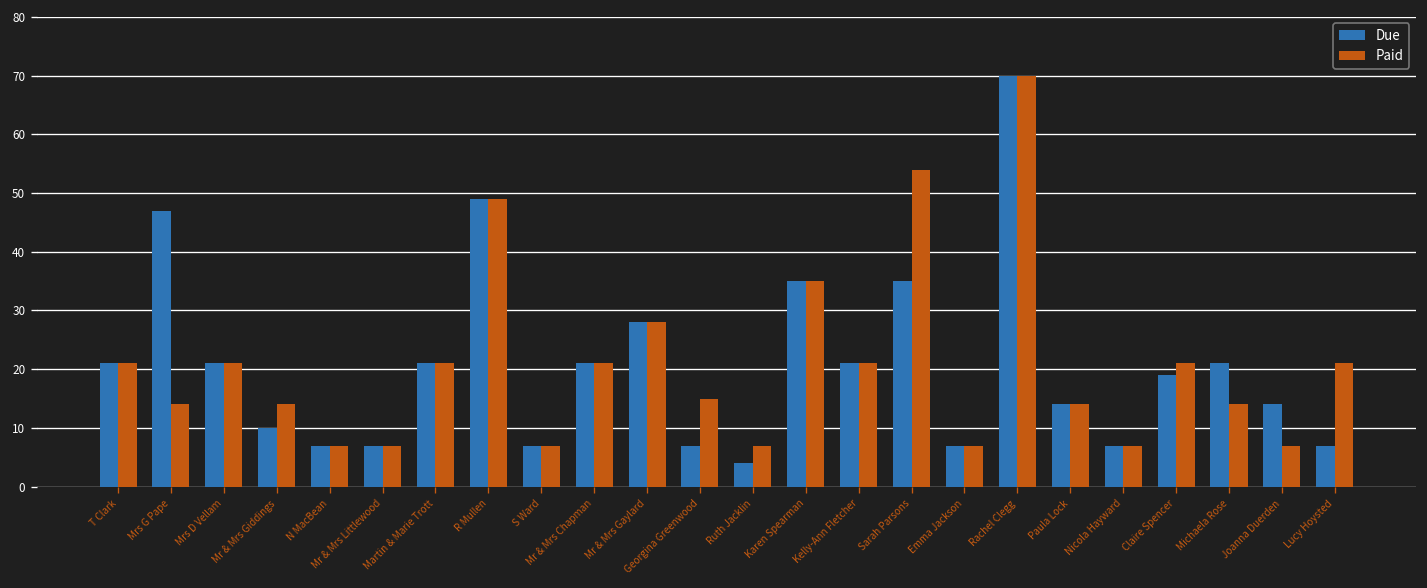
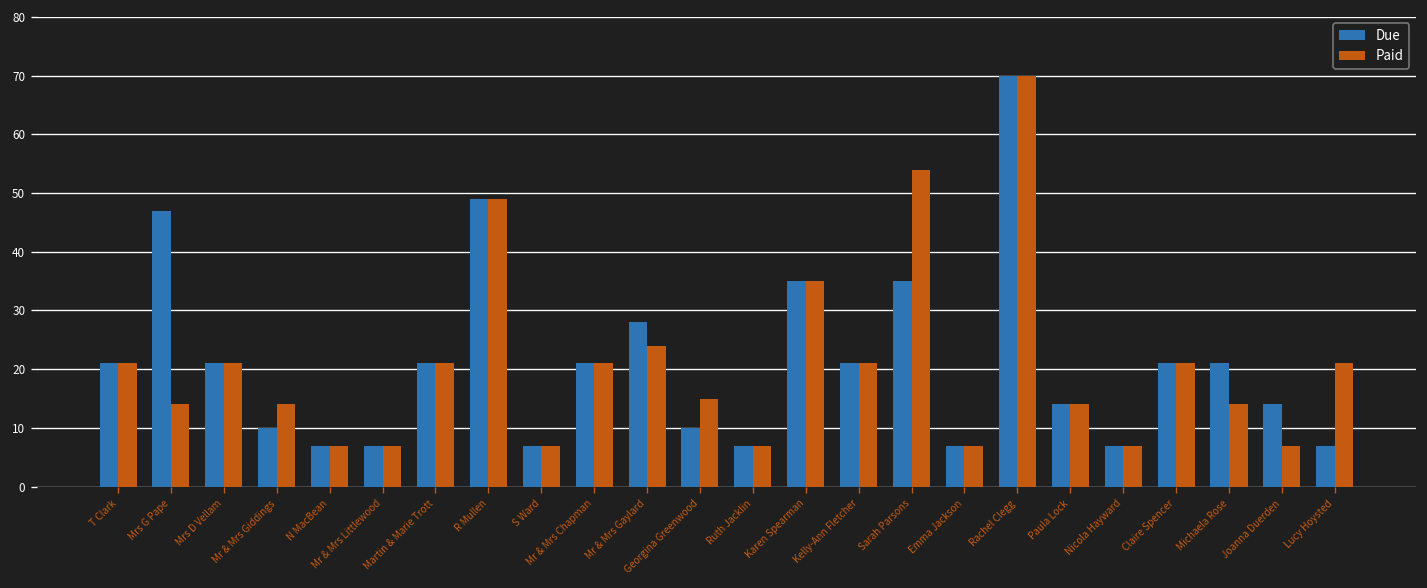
  {
    "Due": {
      "T Clark": 21,
      "Mrs G Pape": 47,
      "Mrs D Vellam": 21,
      "Mr & Mrs Giddings": 10,
      "N MacBean": 7,
      "Mr & Mrs Littlewood": 7,
      "Martin & Marie Trott": 21,
      "R Mullen": 49,
      "S Ward": 7,
      "Mr & Mrs Chapman": 21,
      "Mr & Mrs Gaylard": 28,
-     "Georgina Greenwood": 7,
-     "Ruth Jacklin": 4,
+     "Georgina Greenwood": 10,
+     "Ruth Jacklin": 7,
      "Karen Spearman": 35,
      "Kelly-Ann Fletcher": 21,
      "Sarah Parsons": 35,
      "Emma Jackson": 7,
      "Rachel Clegg": 70,
      "Paula Lock": 14,
      "Nicola Hayward": 7,
-     "Claire Spencer": 19,
+     "Claire Spencer": 21,
      "Michaela Rose": 21,
      "Joanna Duerden": 14,
      "Lucy Hoysted": 7
    },
    "Paid": {
      "T Clark": 21,
      "Mrs G Pape": 14,
      "Mrs D Vellam": 21,
      "Mr & Mrs Giddings": 14,
      "N MacBean": 7,
      "Mr & Mrs Littlewood": 7,
      "Martin & Marie Trott": 21,
      "R Mullen": 49,
      "S Ward": 7,
      "Mr & Mrs Chapman": 21,
-     "Mr & Mrs Gaylard": 28,
+     "Mr & Mrs Gaylard": 24,
      "Georgina Greenwood": 15,
      "Ruth Jacklin": 7,
      "Karen Spearman": 35,
      "Kelly-Ann Fletcher": 21,
      "Sarah Parsons": 54,
      "Emma Jackson": 7,
      "Rachel Clegg": 70,
      "Paula Lock": 14,
      "Nicola Hayward": 7,
      "Claire Spencer": 21,
      "Michaela Rose": 14,
      "Joanna Duerden": 7,
      "Lucy Hoysted": 21
    }
  }
